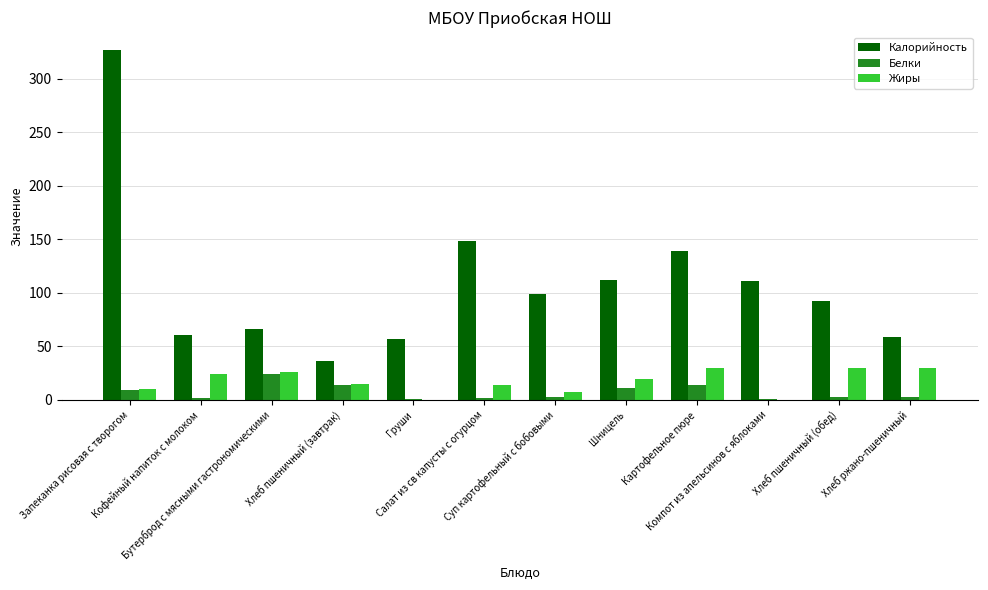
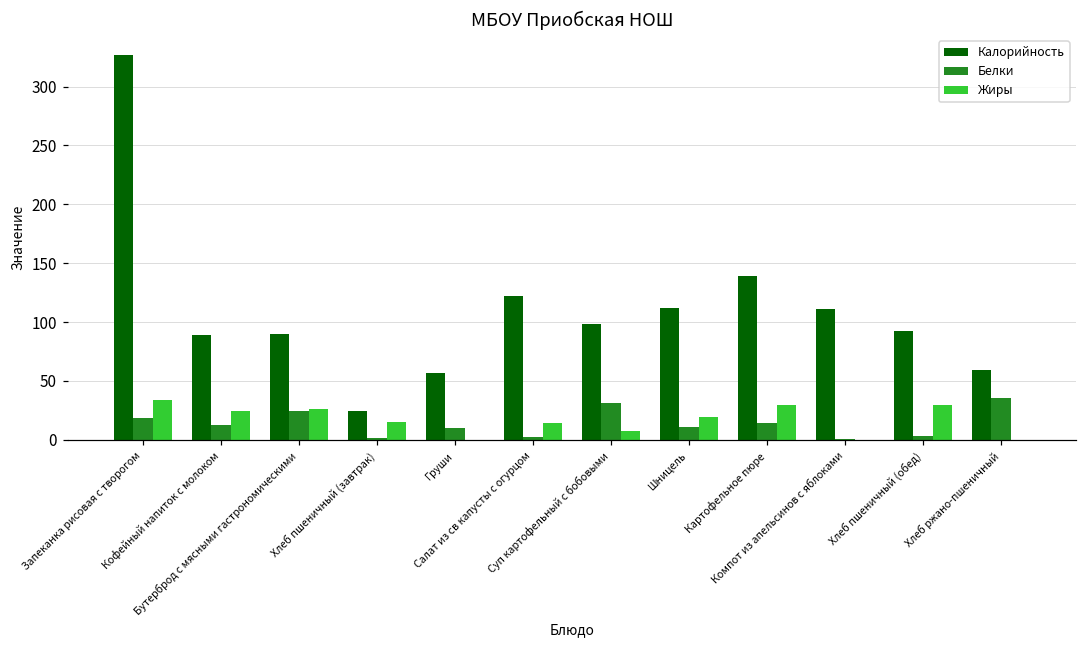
  {
    "Калорийность": {
      "Запеканка рисовая с творогом": 327,
-     "Кофейный напиток с молоком": 60,
-     "Бутерброд с мясными гастрономическими": 66,
-     "Хлеб пшеничный (завтрак)": 36,
+     "Кофейный напиток с молоком": 89,
+     "Бутерброд с мясными гастрономическими": 90,
+     "Хлеб пшеничный (завтрак)": 25,
      "Груши": 57,
-     "Салат из св капусты с огурцом": 149,
+     "Салат из св капусты с огурцом": 122,
      "Суп картофельный с бобовыми": 99,
      "Шницель": 112,
      "Картофельное пюре": 139,
      "Компот из апельсинов с яблоками": 111,
      "Хлеб пшеничный (обед)": 92,
      "Хлеб ржано-пшеничный": 59
    },
    "Белки": {
-     "Запеканка рисовая с творогом": 9,
-     "Кофейный напиток с молоком": 1,
+     "Запеканка рисовая с творогом": 18,
+     "Кофейный напиток с молоком": 12,
      "Бутерброд с мясными гастрономическими": 24,
-     "Хлеб пшеничный (завтрак)": 14,
-     "Груши": 1,
-     "Суп картофельный с бобовыми": 2,
+     "Хлеб пшеничный (завтрак)": 2,
+     "Груши": 10,
+     "Суп картофельный с бобовыми": 31,
      "Шницель": 11,
      "Картофельное пюре": 14,
      "Хлеб пшеничный (обед)": 3,
-     "Хлеб ржано-пшеничный": 2
+     "Хлеб ржано-пшеничный": 35
    },
    "Жиры": {
-     "Запеканка рисовая с творогом": 11,
+     "Запеканка рисовая с творогом": 34,
      "Кофейный напиток с молоком": 24,
      "Бутерброд с мясными гастрономическими": 26,
      "Хлеб пшеничный (завтрак)": 15,
      "Салат из св капусты с огурцом": 14,
      "Суп картофельный с бобовыми": 8,
      "Шницель": 20,
      "Картофельное пюре": 29,
      "Хлеб пшеничный (обед)": 30,
-     "Хлеб ржано-пшеничный": 30
+     "Хлеб ржано-пшеничный": 0
    }
  }
